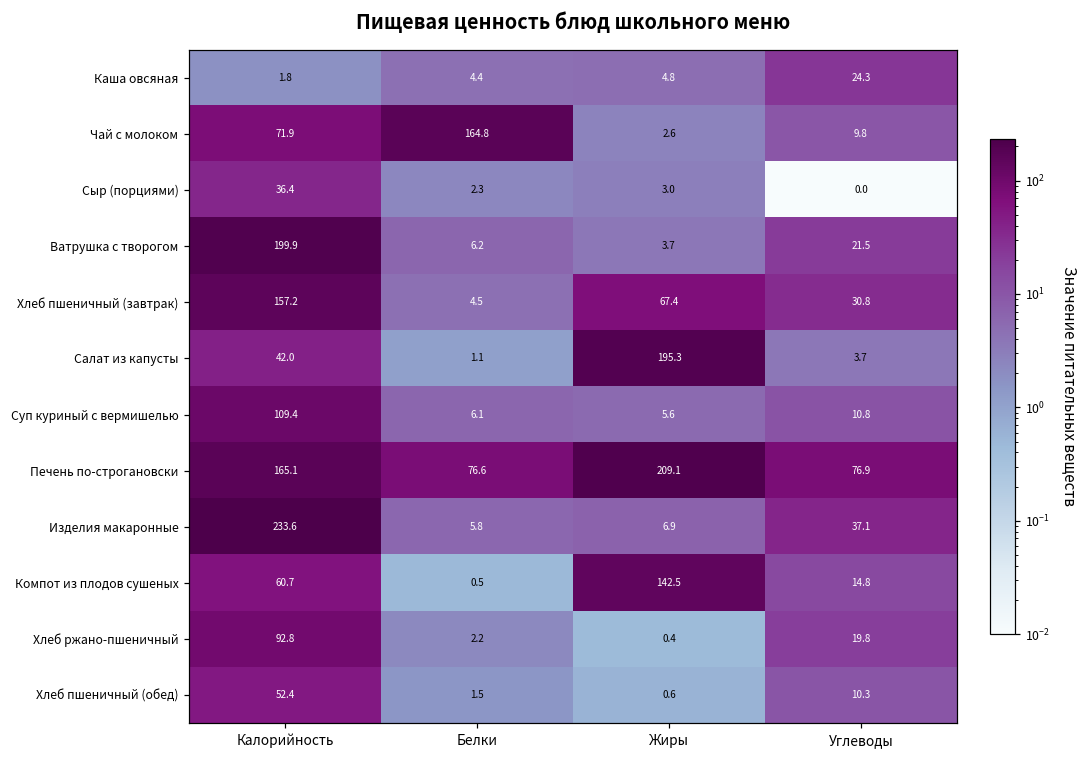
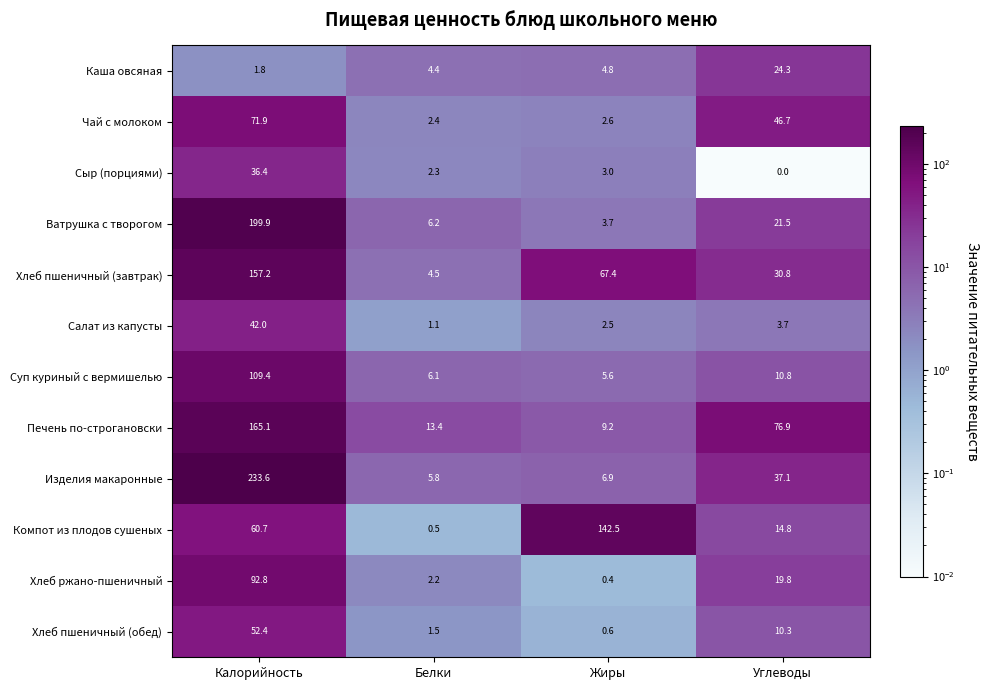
  {
    "Каша овсяная": {
      "Калорийность": 1.8,
      "Белки": 4.4,
      "Жиры": 4.8,
      "Углеводы": 24.3
    },
    "Чай с молоком": {
      "Калорийность": 71.9,
-     "Белки": 164.8,
+     "Белки": 2.4,
      "Жиры": 2.6,
-     "Углеводы": 9.8
+     "Углеводы": 46.7
    },
    "Сыр (порциями)": {
      "Калорийность": 36.4,
      "Белки": 2.3,
      "Жиры": 3.0,
      "Углеводы": 0.0
    },
    "Ватрушка с творогом": {
      "Калорийность": 199.9,
      "Белки": 6.2,
      "Жиры": 3.7,
      "Углеводы": 21.5
    },
    "Хлеб пшеничный (завтрак)": {
      "Калорийность": 157.2,
      "Белки": 4.5,
      "Жиры": 67.4,
      "Углеводы": 30.8
    },
    "Салат из капусты": {
      "Калорийность": 42.0,
      "Белки": 1.1,
-     "Жиры": 195.3,
+     "Жиры": 2.5,
      "Углеводы": 3.7
    },
    "Суп куриный с вермишелью": {
      "Калорийность": 109.4,
      "Белки": 6.1,
      "Жиры": 5.6,
      "Углеводы": 10.8
    },
    "Печень по-строгановски": {
      "Калорийность": 165.1,
-     "Белки": 76.6,
-     "Жиры": 209.1,
+     "Белки": 13.4,
+     "Жиры": 9.2,
      "Углеводы": 76.9
    },
    "Изделия макаронные": {
      "Калорийность": 233.6,
      "Белки": 5.8,
      "Жиры": 6.9,
      "Углеводы": 37.1
    },
    "Компот из плодов сушеных": {
      "Калорийность": 60.7,
      "Белки": 0.5,
      "Жиры": 142.5,
      "Углеводы": 14.8
    },
    "Хлеб ржано-пшеничный": {
      "Калорийность": 92.8,
      "Белки": 2.2,
      "Жиры": 0.4,
      "Углеводы": 19.8
    },
    "Хлеб пшеничный (обед)": {
      "Калорийность": 52.4,
      "Белки": 1.5,
      "Жиры": 0.6,
      "Углеводы": 10.3
    }
  }
